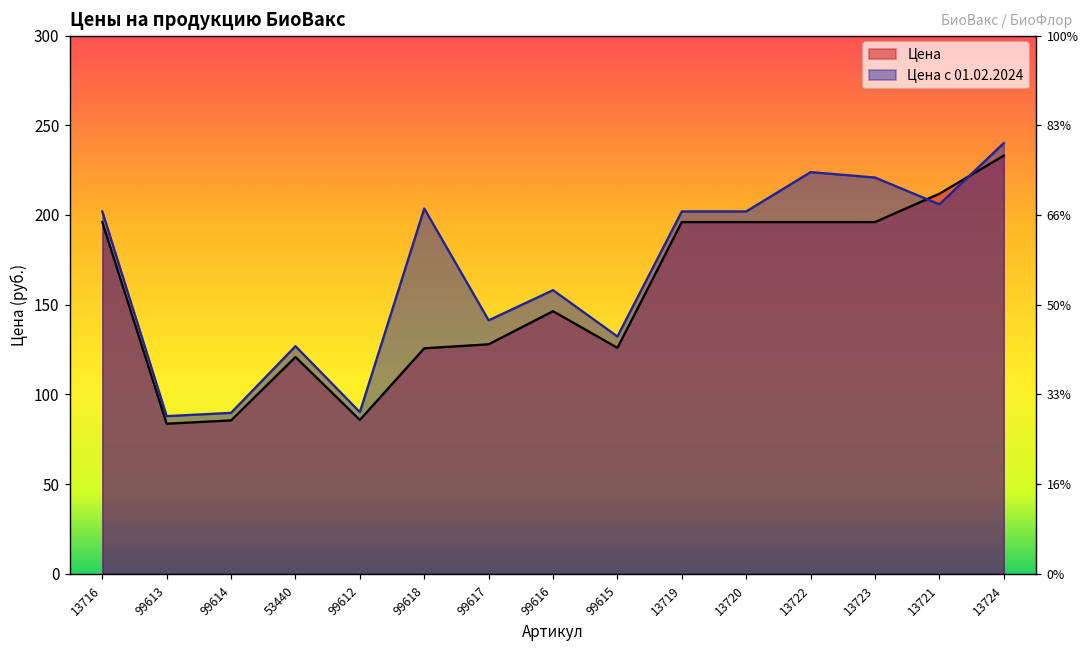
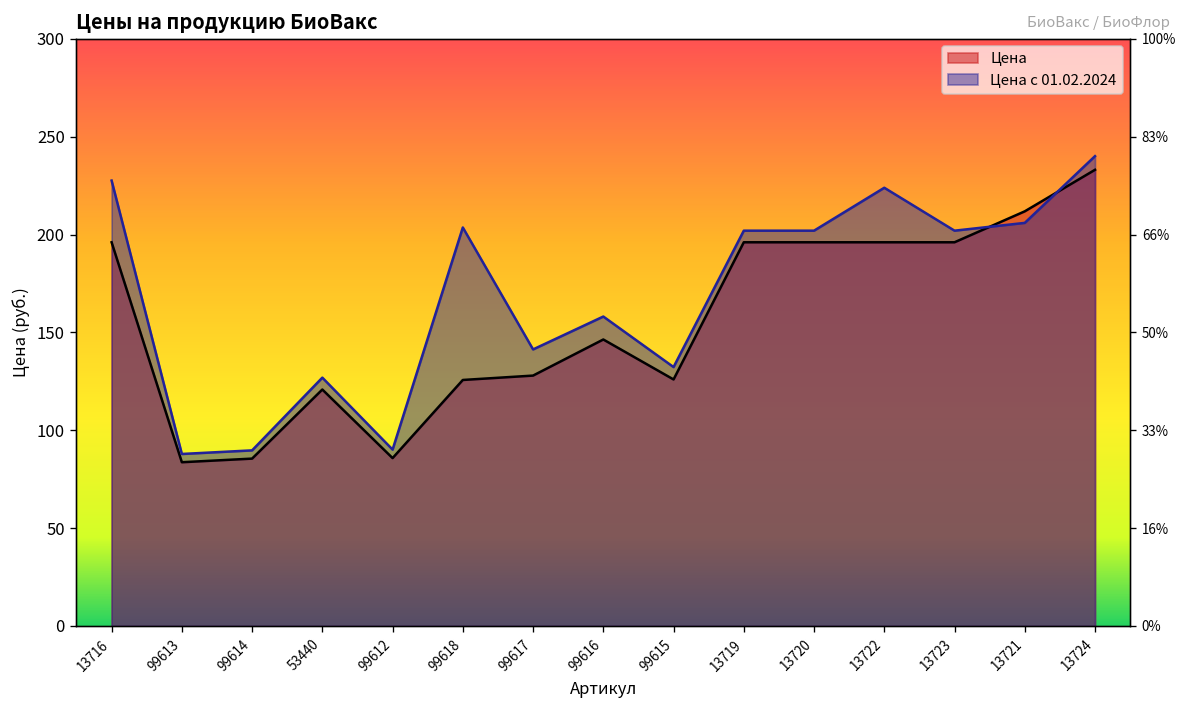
  {
    "Цена": {
      "13716": 196,
      "99613": 84,
      "99614": 86,
      "53440": 121,
      "99612": 86,
      "99618": 126,
      "99617": 128,
      "99616": 146,
      "99615": 126,
      "13719": 196,
      "13720": 196,
      "13722": 196,
      "13723": 196,
      "13721": 212,
      "13724": 233
    },
    "Цена с 01.02.2024": {
-     "13716": 202,
+     "13716": 228,
      "99613": 88,
      "99614": 90,
      "53440": 127,
      "99612": 90,
      "99618": 204,
      "99617": 141,
      "99616": 158,
      "99615": 132,
      "13719": 202,
      "13720": 202,
      "13722": 224,
-     "13723": 221,
+     "13723": 202,
      "13721": 206,
      "13724": 240
    }
  }
